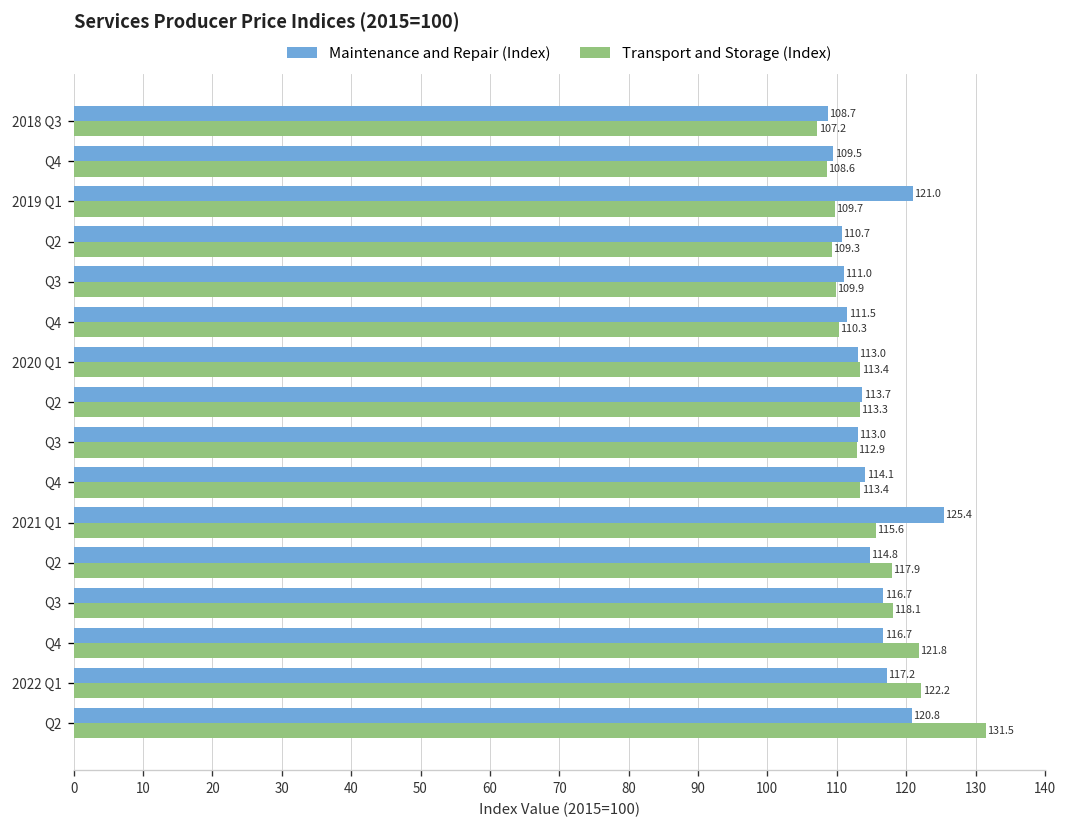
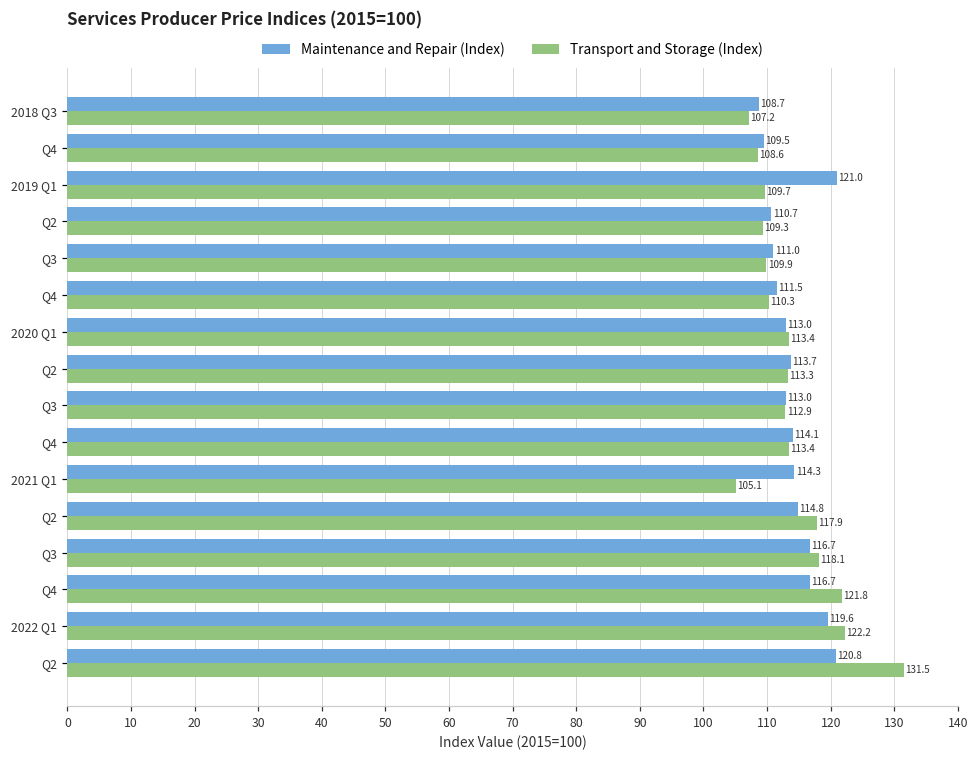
  {
    "Maintenance and Repair (Index)": {
      "2018 Q3": 108.7,
      "2019 Q1": 121.0,
      "2020 Q1": 113.0,
-     "2021 Q1": 125.4,
-     "2022 Q1": 117.2
+     "2021 Q1": 114.3,
+     "2022 Q1": 119.6
    },
    "Transport and Storage (Index)": {
      "2018 Q3": 107.2,
      "2019 Q1": 109.7,
      "2020 Q1": 113.4,
-     "2021 Q1": 115.6,
+     "2021 Q1": 105.1,
      "2022 Q1": 122.2
    }
  }
